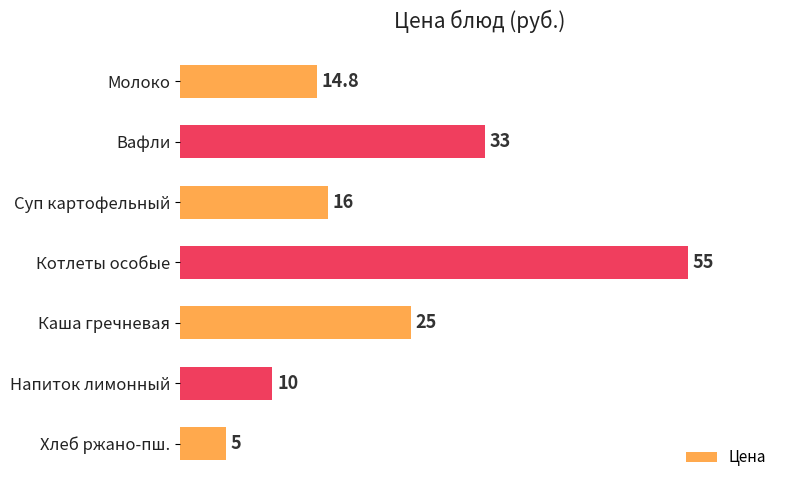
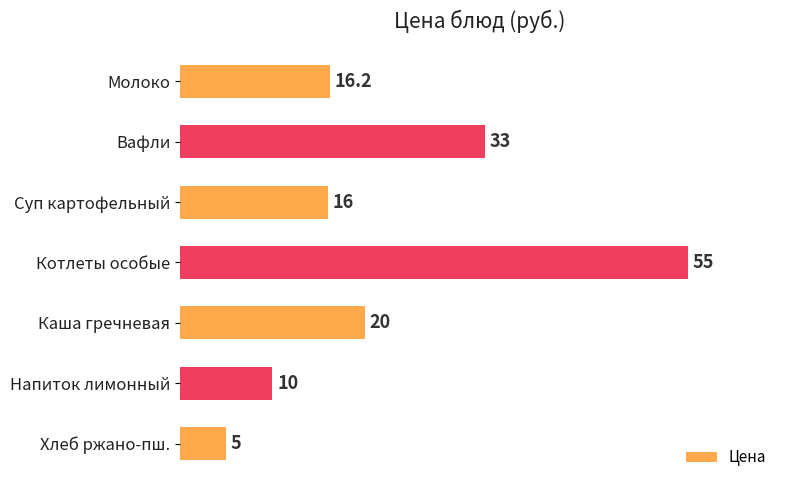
  {
-   "Молоко": 14.8,
+   "Молоко": 16.2,
    "Вафли": 33,
    "Суп картофельный": 16,
    "Котлеты особые": 55,
-   "Каша гречневая": 25,
+   "Каша гречневая": 20,
    "Напиток лимонный": 10,
    "Хлеб ржано-пш.": 5
  }
